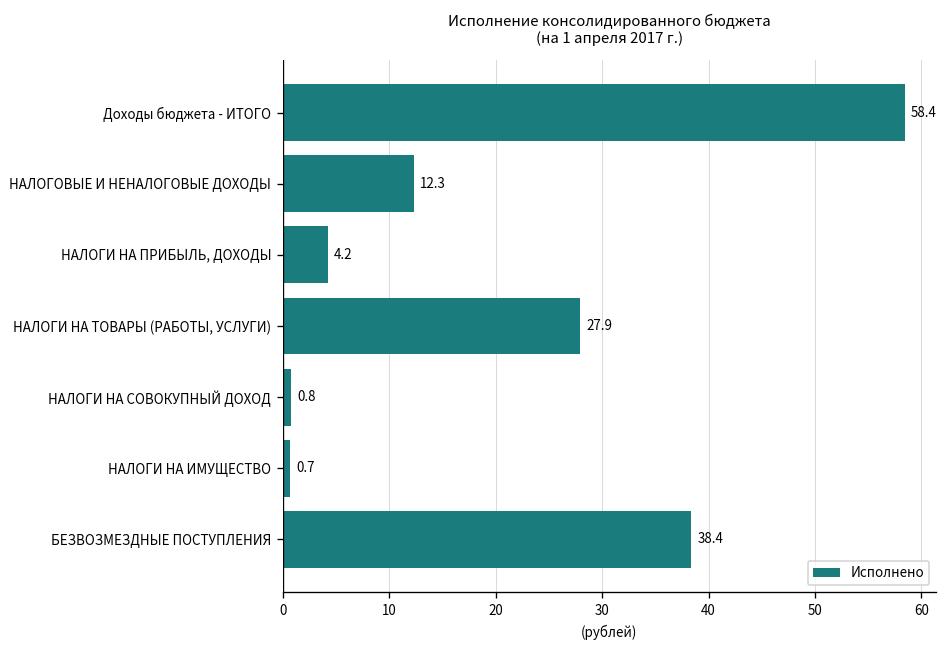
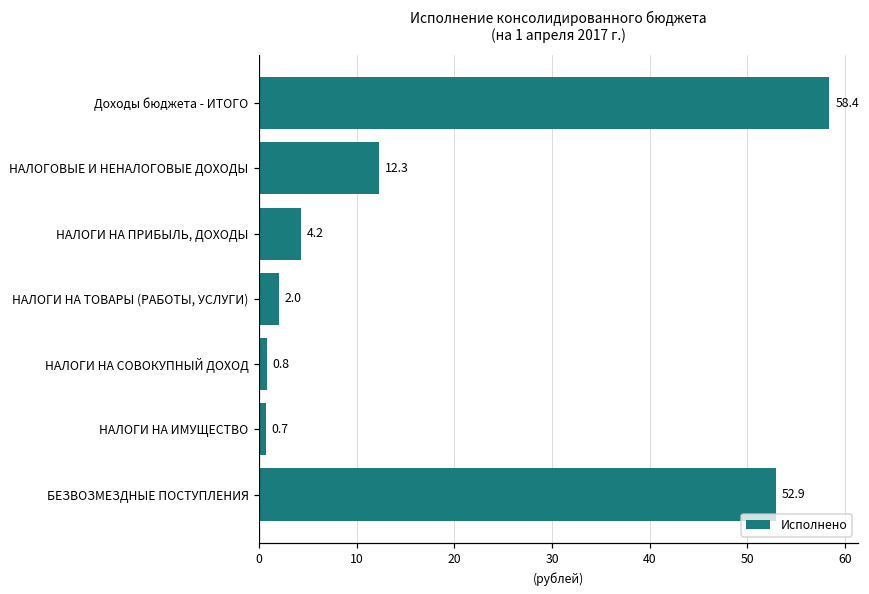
  {
    "Доходы бюджета - ИТОГО": 58.4,
    "НАЛОГОВЫЕ И НЕНАЛОГОВЫЕ ДОХОДЫ": 12.3,
    "НАЛОГИ НА ПРИБЫЛЬ, ДОХОДЫ": 4.2,
-   "НАЛОГИ НА ТОВАРЫ (РАБОТЫ, УСЛУГИ)": 27.9,
+   "НАЛОГИ НА ТОВАРЫ (РАБОТЫ, УСЛУГИ)": 2.0,
    "НАЛОГИ НА СОВОКУПНЫЙ ДОХОД": 0.8,
    "НАЛОГИ НА ИМУЩЕСТВО": 0.7,
-   "БЕЗВОЗМЕЗДНЫЕ ПОСТУПЛЕНИЯ": 38.4
+   "БЕЗВОЗМЕЗДНЫЕ ПОСТУПЛЕНИЯ": 52.9
  }
